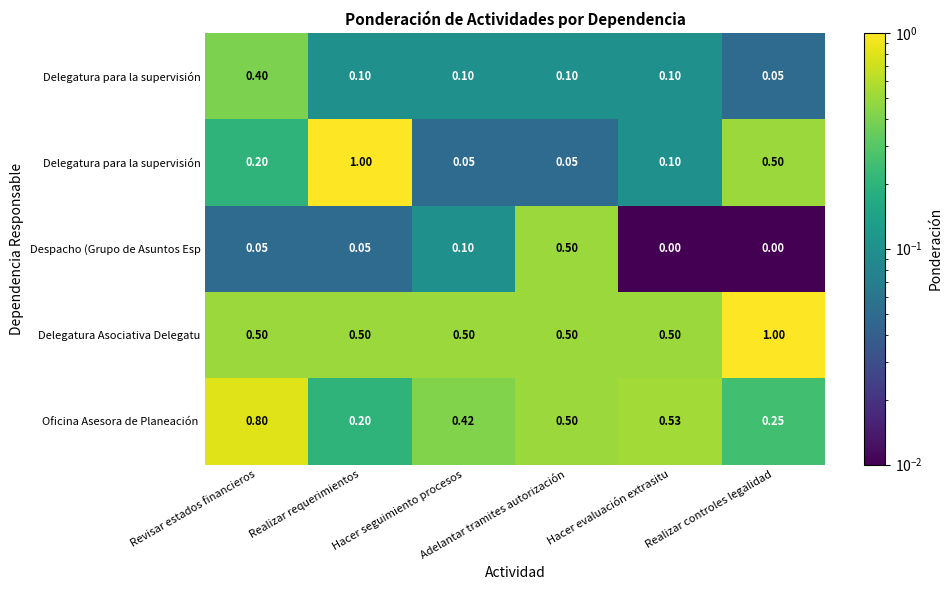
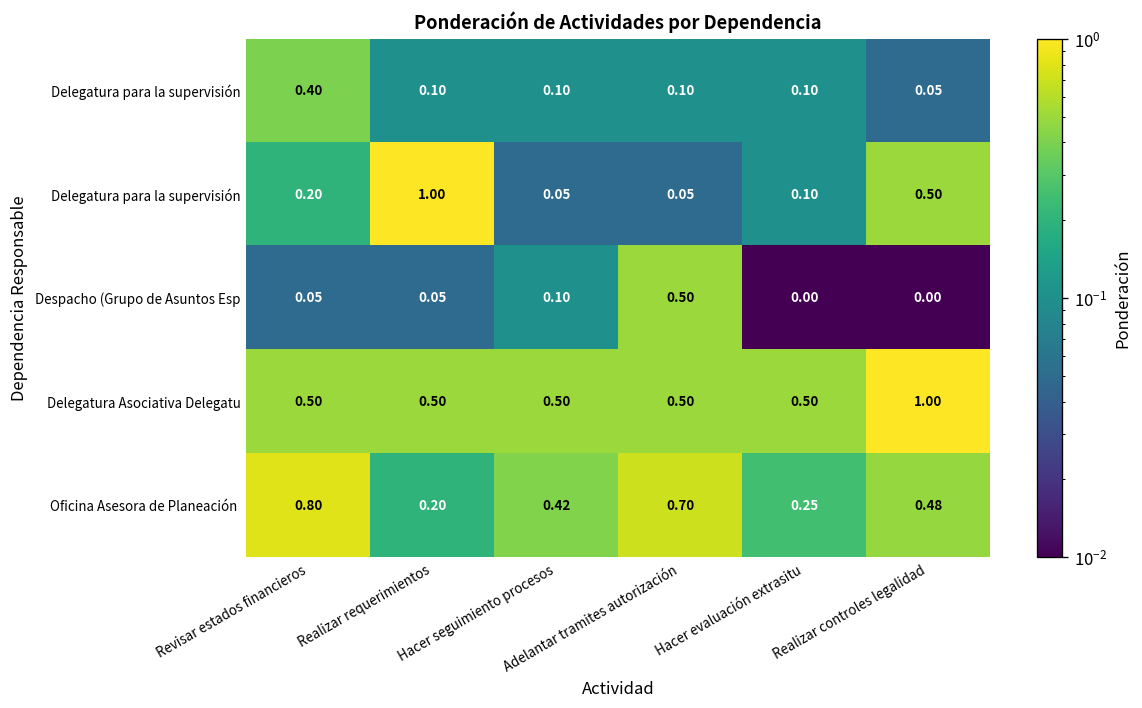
  {
    "Despacho (Grupo de Asuntos Esp": {
      "Revisar estados financieros": 0.05,
      "Realizar requerimientos": 0.05,
      "Hacer seguimiento procesos": 0.10,
      "Adelantar tramites autorización": 0.50,
      "Hacer evaluación extrasitu": 0.00,
      "Realizar controles legalidad": 0.00
    },
    "Delegatura Asociativa Delegatu": {
      "Revisar estados financieros": 0.50,
      "Realizar requerimientos": 0.50,
      "Hacer seguimiento procesos": 0.50,
      "Adelantar tramites autorización": 0.50,
      "Hacer evaluación extrasitu": 0.50,
      "Realizar controles legalidad": 1.00
    },
    "Oficina Asesora de Planeación": {
      "Revisar estados financieros": 0.80,
      "Realizar requerimientos": 0.20,
      "Hacer seguimiento procesos": 0.42,
-     "Adelantar tramites autorización": 0.50,
-     "Hacer evaluación extrasitu": 0.53,
-     "Realizar controles legalidad": 0.25
+     "Adelantar tramites autorización": 0.70,
+     "Hacer evaluación extrasitu": 0.25,
+     "Realizar controles legalidad": 0.48
    }
  }
